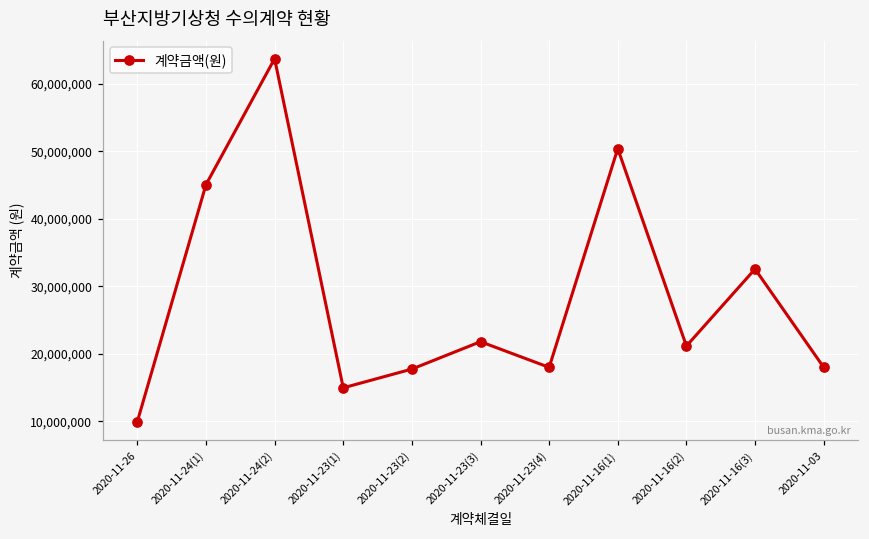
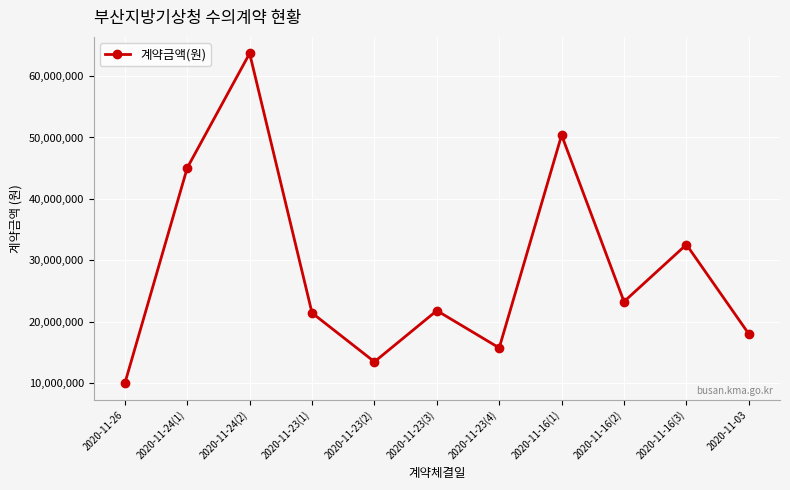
  {
    "2020-11-26": "10,000,000",
    "2020-11-24(1)": "45,000,000",
    "2020-11-24(2)": "64,000,000",
-   "2020-11-23(1)": "15,000,000",
-   "2020-11-23(2)": "18,000,000",
+   "2020-11-23(1)": "21,000,000",
+   "2020-11-23(2)": "13,000,000",
    "2020-11-23(3)": "22,000,000",
-   "2020-11-23(4)": "18,000,000",
+   "2020-11-23(4)": "16,000,000",
    "2020-11-16(1)": "50,000,000",
-   "2020-11-16(2)": "21,000,000",
+   "2020-11-16(2)": "23,000,000",
    "2020-11-16(3)": "33,000,000",
    "2020-11-03": "18,000,000"
  }
